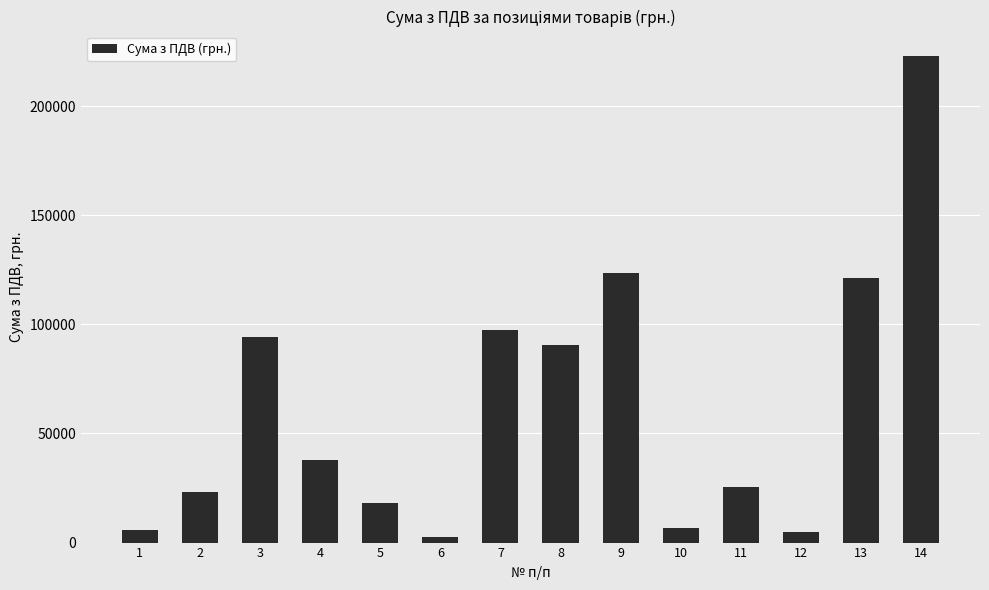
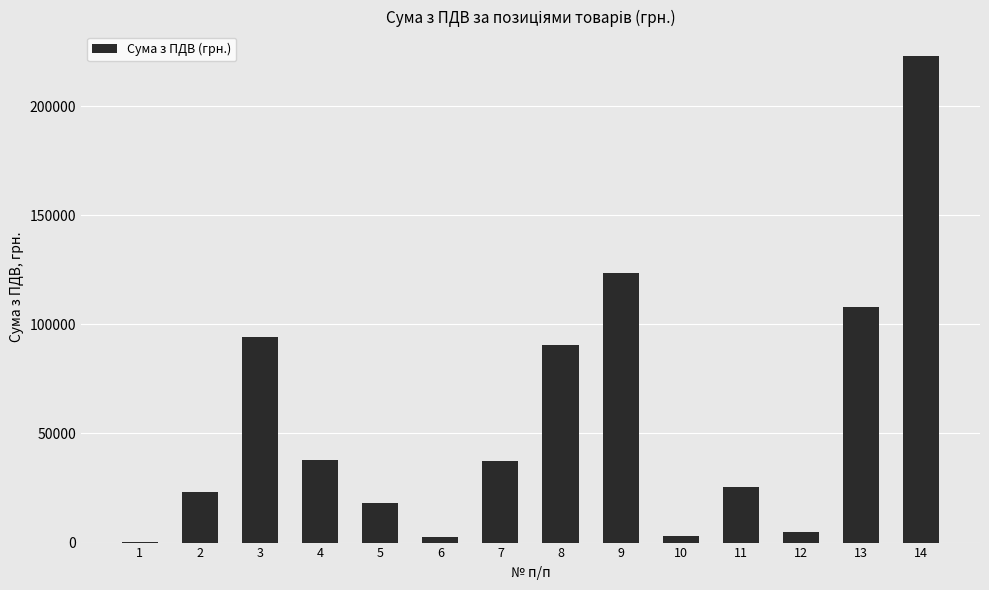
  {
-   "1": 6000,
+   "1": 0,
    "2": 23000,
    "3": 94000,
    "4": 38000,
    "5": 18000,
    "6": 3000,
-   "7": 97000,
+   "7": 37000,
    "8": 91000,
    "9": 123000,
-   "10": 7000,
+   "10": 3000,
    "11": 26000,
    "12": 5000,
-   "13": 121000,
+   "13": 108000,
    "14": 223000
  }
